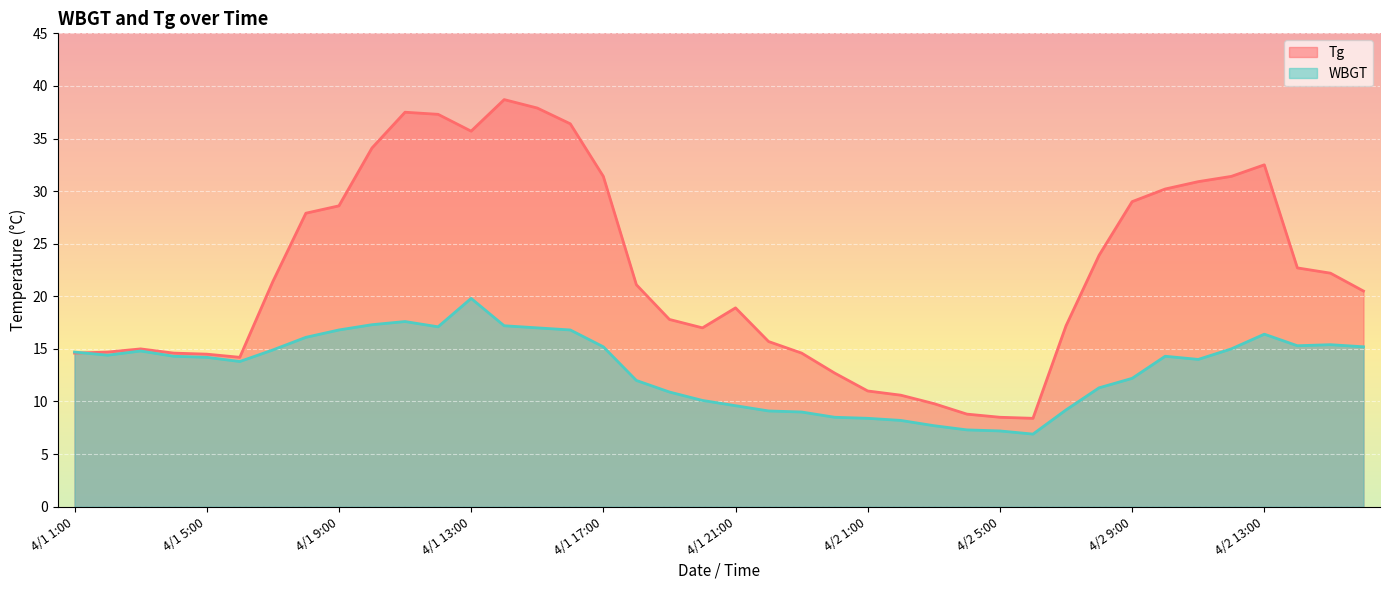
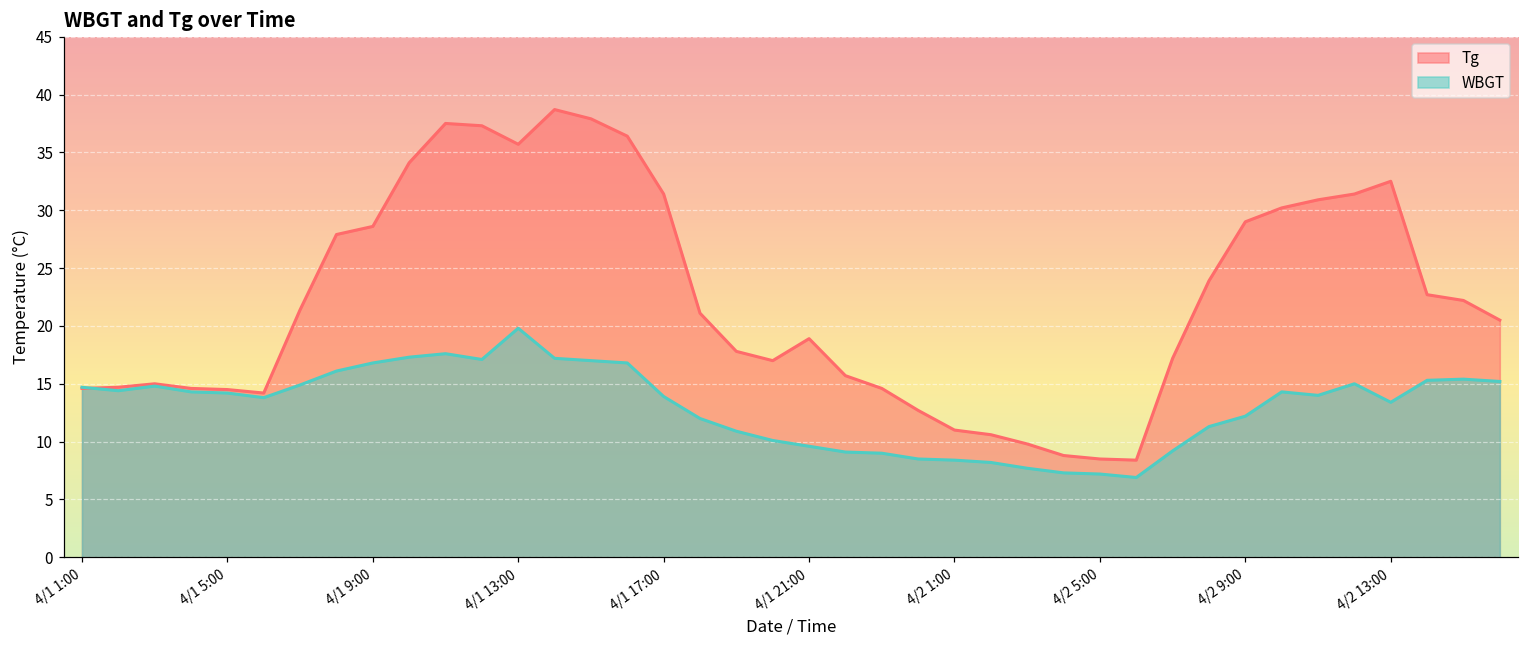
  {
    "Tg": {
      "4/1 5:00": 14.5,
      "4/1 9:00": 28.6,
      "4/1 13:00": 35.7,
      "4/1 17:00": 31.4,
      "4/1 21:00": 18.9,
      "4/2 1:00": 11.0,
      "4/2 5:00": 8.5,
      "4/2 9:00": 29.0,
      "4/2 13:00": 32.5
    },
    "WBGT": {
      "4/1 5:00": 14.2,
      "4/1 9:00": 16.8,
      "4/1 13:00": 19.8,
-     "4/1 17:00": 15.2,
+     "4/1 17:00": 13.9,
      "4/1 21:00": 9.6,
      "4/2 1:00": 8.4,
      "4/2 5:00": 7.2,
      "4/2 9:00": 12.2,
-     "4/2 13:00": 16.4
+     "4/2 13:00": 13.4
    }
  }
